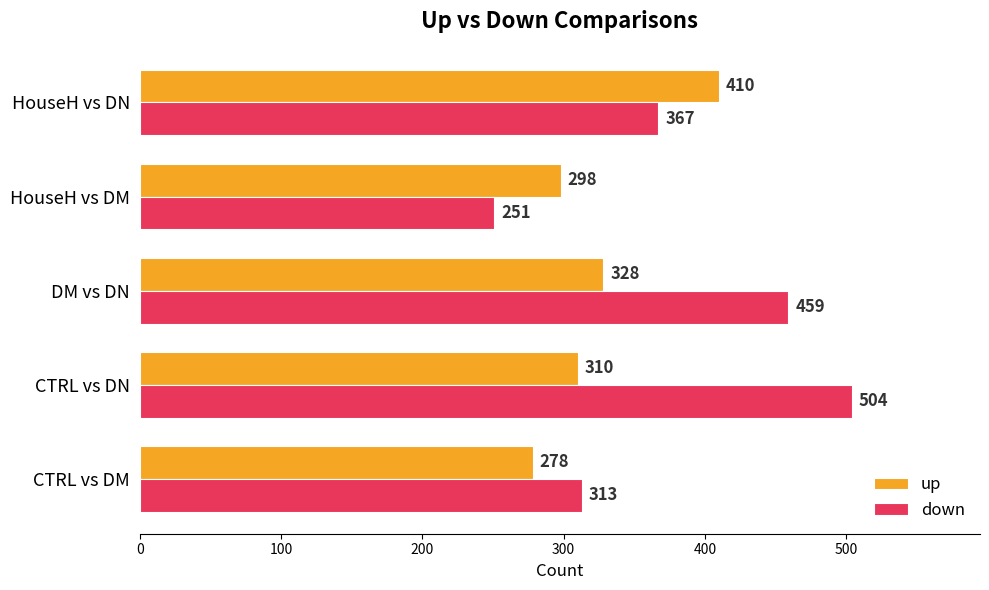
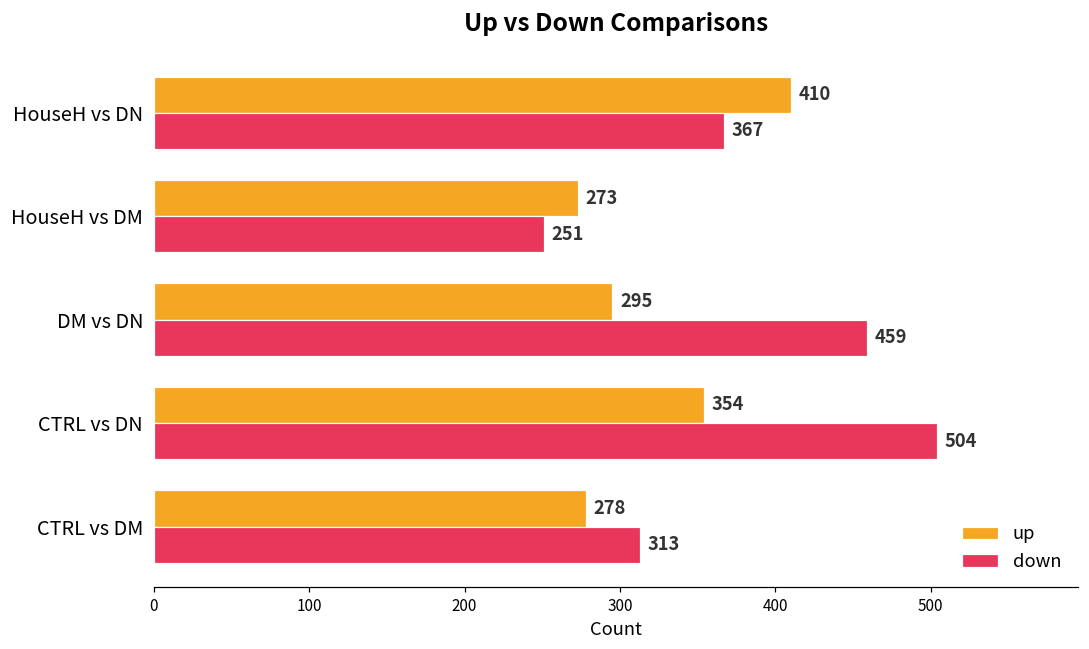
  {
    "up": {
      "HouseH vs DN": 410,
-     "HouseH vs DM": 298,
-     "DM vs DN": 328,
-     "CTRL vs DN": 310,
+     "HouseH vs DM": 273,
+     "DM vs DN": 295,
+     "CTRL vs DN": 354,
      "CTRL vs DM": 278
    },
    "down": {
      "HouseH vs DN": 367,
      "HouseH vs DM": 251,
      "DM vs DN": 459,
      "CTRL vs DN": 504,
      "CTRL vs DM": 313
    }
  }
